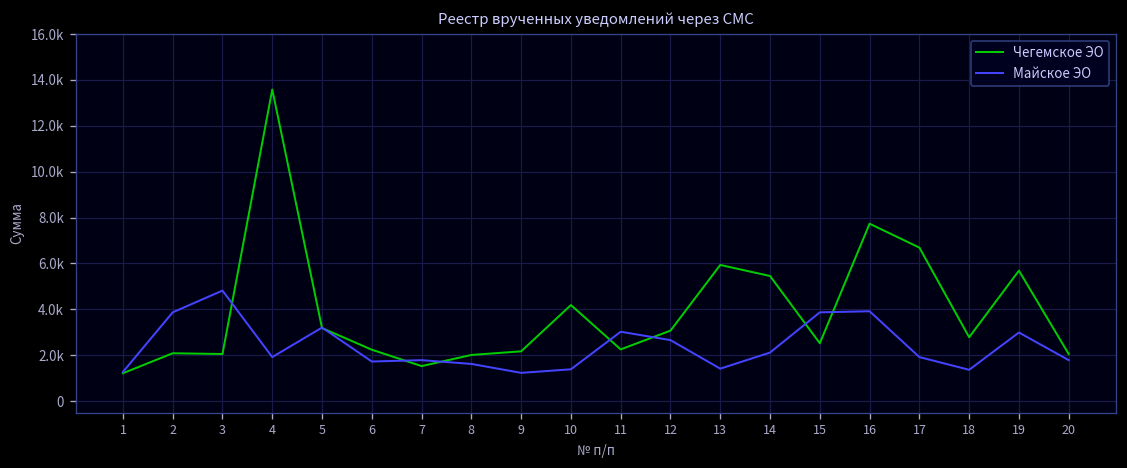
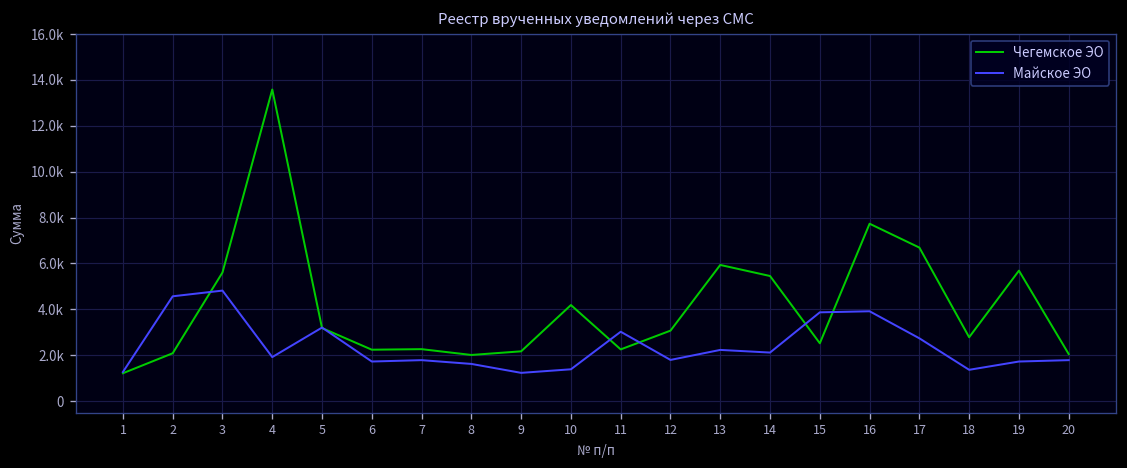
  {
    "Чегемское ЭО": {
      "2": 2100,
-     "3": 2100,
+     "3": 5600,
      "4": 13600,
      "6": 2200,
-     "7": 1500,
+     "7": 2300,
      "8": 2000,
      "9": 2200,
      "10": 4200,
      "11": 2300,
      "12": 3100,
      "13": 5900,
      "14": 5500,
      "15": 2500,
      "16": 7700,
      "17": 6700,
      "18": 2800,
      "19": 5700,
      "20": 2100
    },
    "Майское ЭО": {
-     "2": 3900,
+     "2": 4600,
      "3": 4800,
      "4": 1900,
      "6": 1700,
      "7": 1800,
      "8": 1600,
      "9": 1200,
      "10": 1400,
      "11": 3000,
-     "12": 2700,
-     "13": 1400,
+     "12": 1800,
+     "13": 2200,
      "14": 2100,
      "15": 3900,
      "16": 3900,
-     "17": 1900,
+     "17": 2700,
      "18": 1400,
-     "19": 3000,
+     "19": 1700,
      "20": 1800
    }
  }
